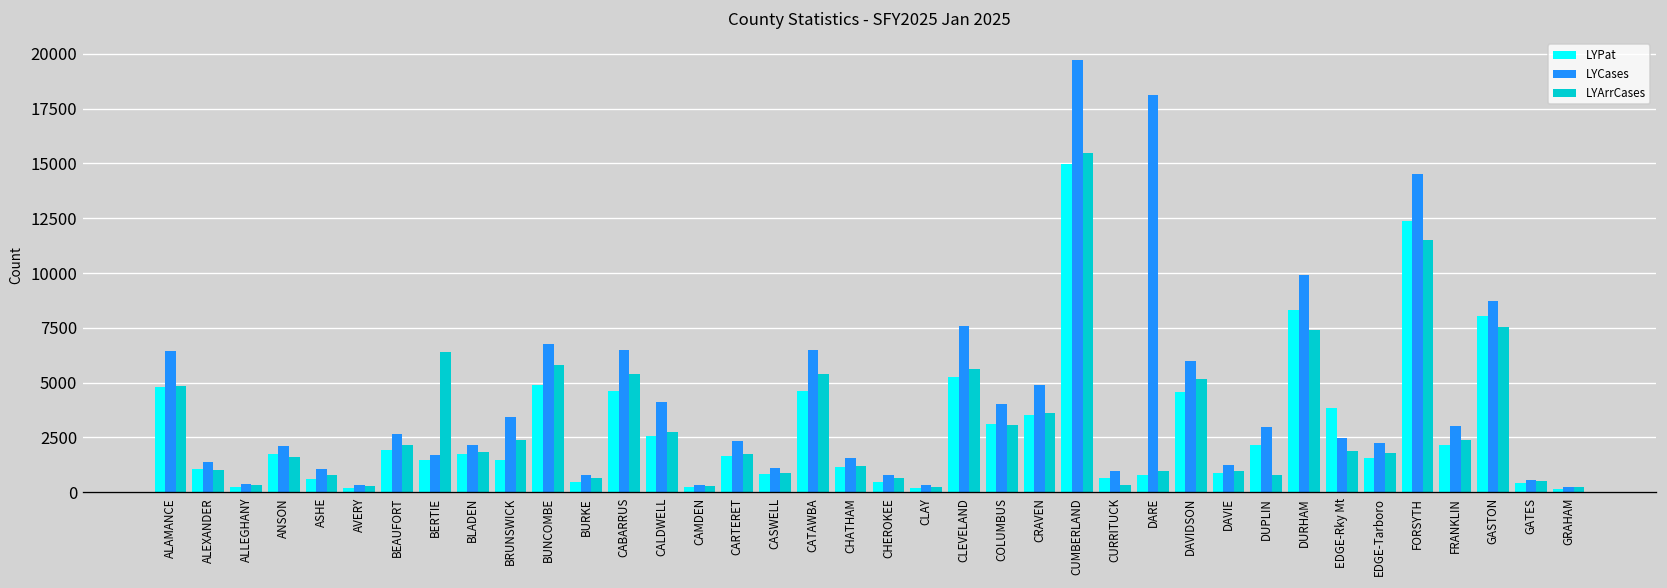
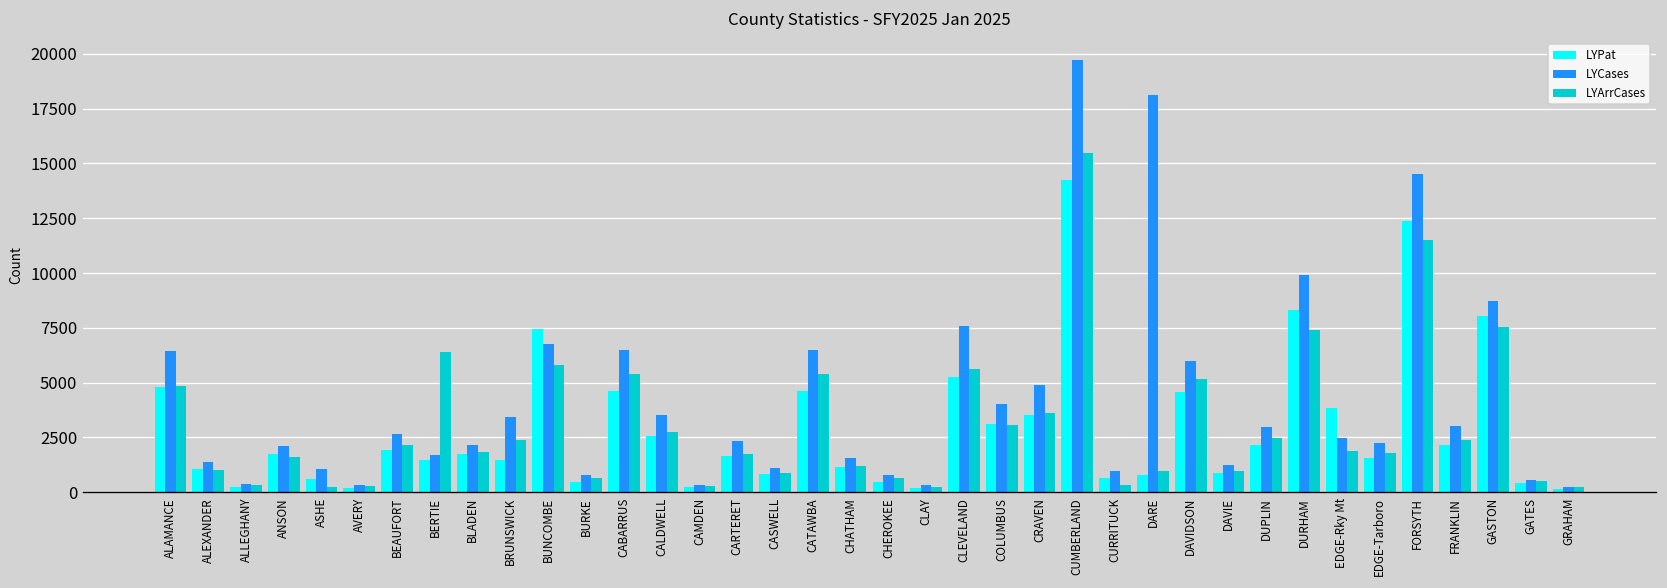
  {
    "LYPat": {
      "ALAMANCE": 4800,
      "ALEXANDER": 1100,
      "ALLEGHANY": 200,
      "ANSON": 1800,
      "ASHE": 600,
      "AVERY": 200,
      "BEAUFORT": 1900,
      "BERTIE": 1500,
      "BLADEN": 1800,
      "BRUNSWICK": 1500,
-     "BUNCOMBE": 4900,
+     "BUNCOMBE": 7500,
      "BURKE": 500,
      "CABARRUS": 4600,
      "CALDWELL": 2600,
      "CAMDEN": 200,
      "CARTERET": 1600,
      "CASWELL": 800,
      "CATAWBA": 4600,
      "CHATHAM": 1200,
      "CHEROKEE": 500,
      "CLAY": 200,
      "CLEVELAND": 5200,
      "COLUMBUS": 3100,
      "CRAVEN": 3500,
-     "CUMBERLAND": 15000,
+     "CUMBERLAND": 14300,
      "CURRITUCK": 700,
      "DARE": 800,
      "DAVIDSON": 4500,
      "DAVIE": 900,
      "DUPLIN": 2200,
      "DURHAM": 8300,
      "EDGE-Rky Mt": 3800,
      "EDGE-Tarboro": 1600,
      "FORSYTH": 12400,
      "FRANKLIN": 2200,
      "GASTON": 8000,
      "GATES": 400,
      "GRAHAM": 100
    },
    "LYCases": {
      "ALAMANCE": 6400,
      "ALEXANDER": 1400,
      "ALLEGHANY": 400,
      "ANSON": 2100,
      "ASHE": 1100,
      "AVERY": 300,
      "BEAUFORT": 2600,
      "BERTIE": 1700,
      "BLADEN": 2100,
      "BRUNSWICK": 3400,
      "BUNCOMBE": 6800,
      "BURKE": 800,
      "CABARRUS": 6500,
-     "CALDWELL": 4100,
+     "CALDWELL": 3500,
      "CAMDEN": 300,
      "CARTERET": 2300,
      "CASWELL": 1100,
      "CATAWBA": 6500,
      "CHATHAM": 1600,
      "CHEROKEE": 800,
      "CLAY": 300,
      "CLEVELAND": 7600,
      "COLUMBUS": 4000,
      "CRAVEN": 4900,
      "CUMBERLAND": 19700,
      "CURRITUCK": 1000,
      "DARE": 18100,
      "DAVIDSON": 6000,
      "DAVIE": 1200,
      "DUPLIN": 3000,
      "DURHAM": 9900,
      "EDGE-Rky Mt": 2500,
      "EDGE-Tarboro": 2200,
      "FORSYTH": 14500,
      "FRANKLIN": 3000,
      "GASTON": 8700,
      "GATES": 600,
      "GRAHAM": 200
    },
    "LYArrCases": {
      "ALAMANCE": 4800,
      "ALEXANDER": 1000,
      "ALLEGHANY": 300,
      "ANSON": 1600,
-     "ASHE": 800,
+     "ASHE": 200,
      "AVERY": 300,
      "BEAUFORT": 2100,
      "BERTIE": 6400,
      "BLADEN": 1800,
      "BRUNSWICK": 2400,
      "BUNCOMBE": 5800,
      "BURKE": 600,
      "CABARRUS": 5400,
      "CALDWELL": 2800,
      "CAMDEN": 300,
      "CARTERET": 1800,
      "CASWELL": 900,
      "CATAWBA": 5400,
      "CHATHAM": 1200,
      "CHEROKEE": 600,
      "CLAY": 300,
      "CLEVELAND": 5600,
      "COLUMBUS": 3100,
      "CRAVEN": 3600,
      "CUMBERLAND": 15500,
      "CURRITUCK": 300,
      "DARE": 1000,
      "DAVIDSON": 5200,
      "DAVIE": 1000,
-     "DUPLIN": 800,
+     "DUPLIN": 2500,
      "DURHAM": 7400,
      "EDGE-Rky Mt": 1900,
      "EDGE-Tarboro": 1800,
      "FORSYTH": 11500,
      "FRANKLIN": 2400,
      "GASTON": 7500,
      "GATES": 500,
      "GRAHAM": 200
    }
  }
